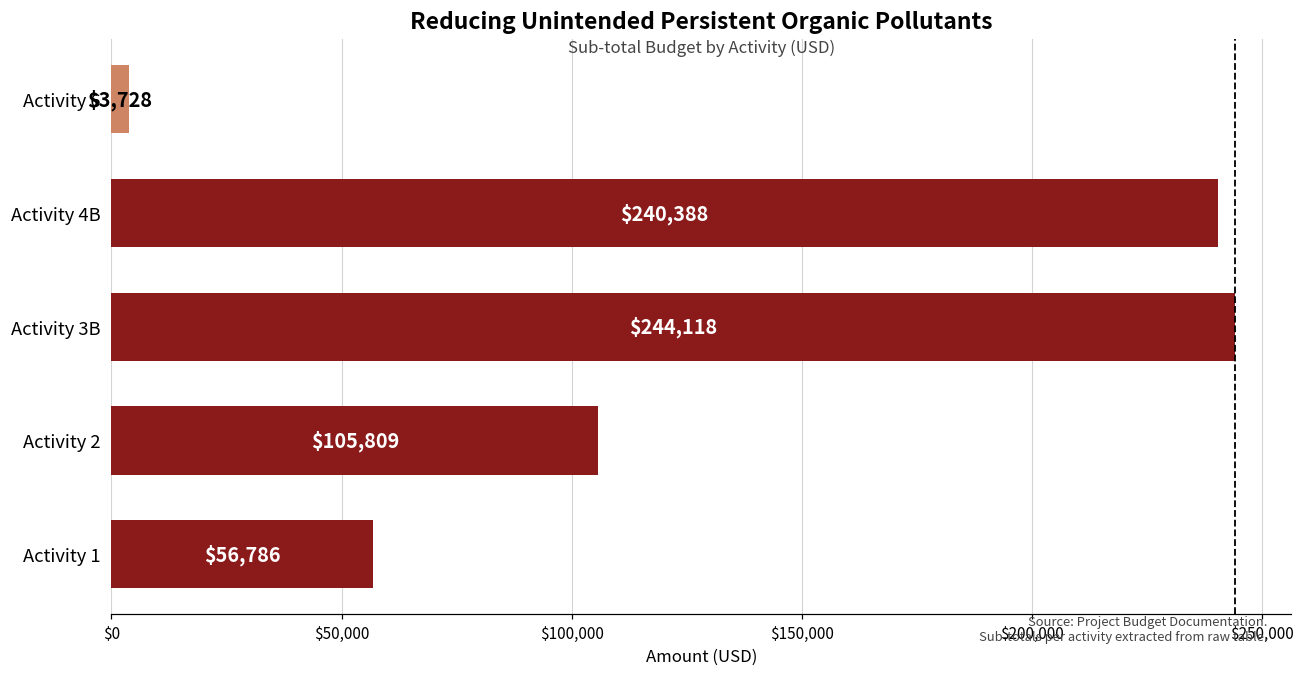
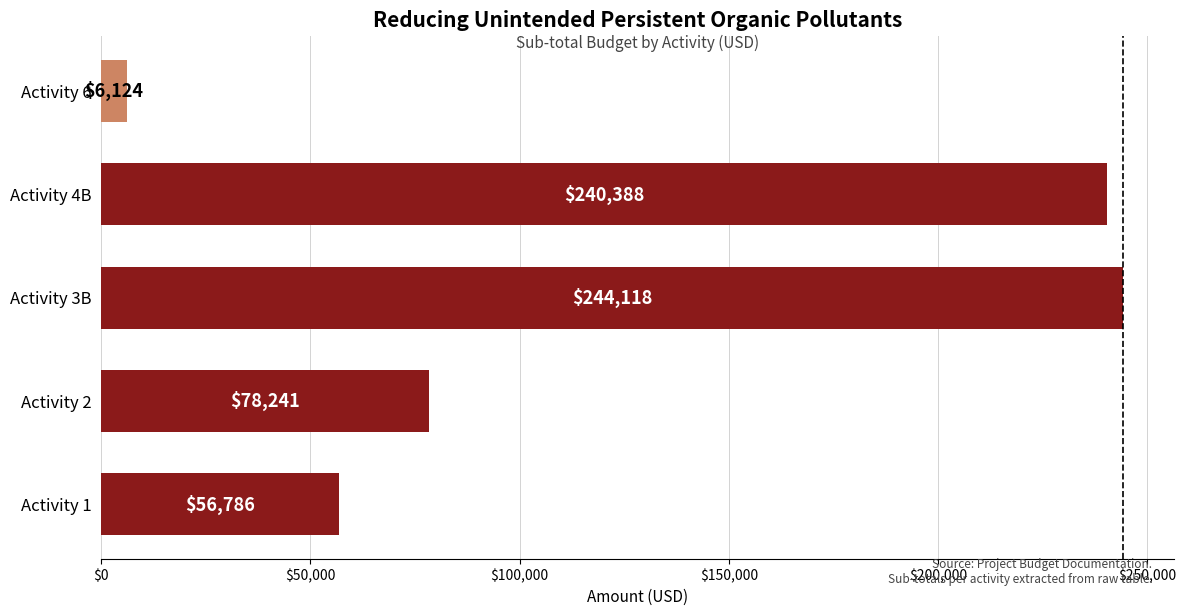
  {
-   "Activity 6": "$3,728",
+   "Activity 6": "$6,124",
    "Activity 4B": "$240,388",
    "Activity 3B": "$244,118",
-   "Activity 2": "$105,809",
+   "Activity 2": "$78,241",
    "Activity 1": "$56,786"
  }
